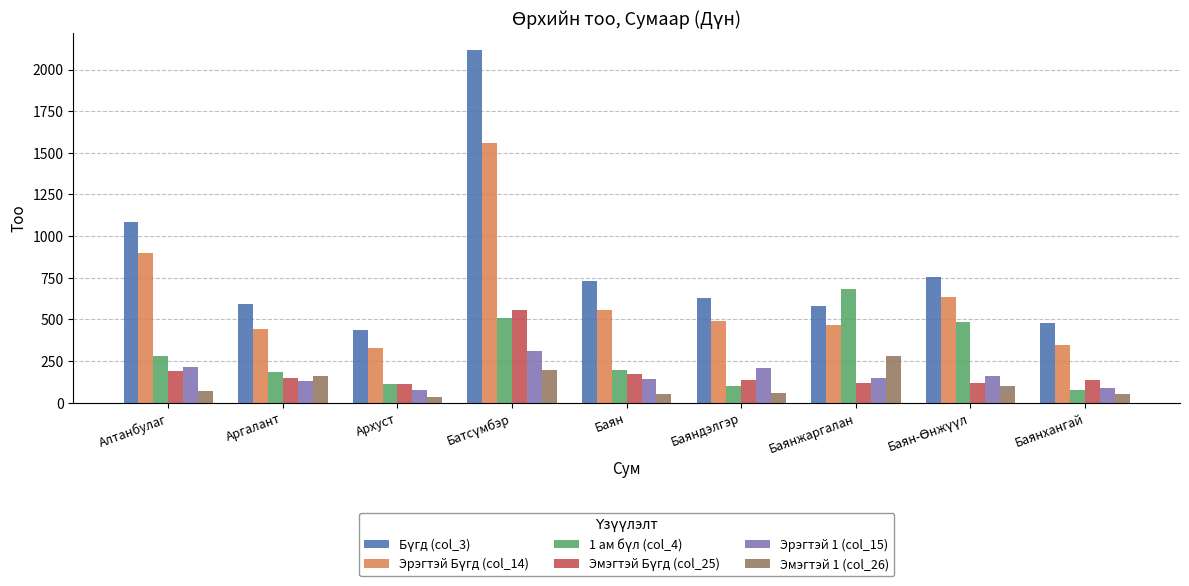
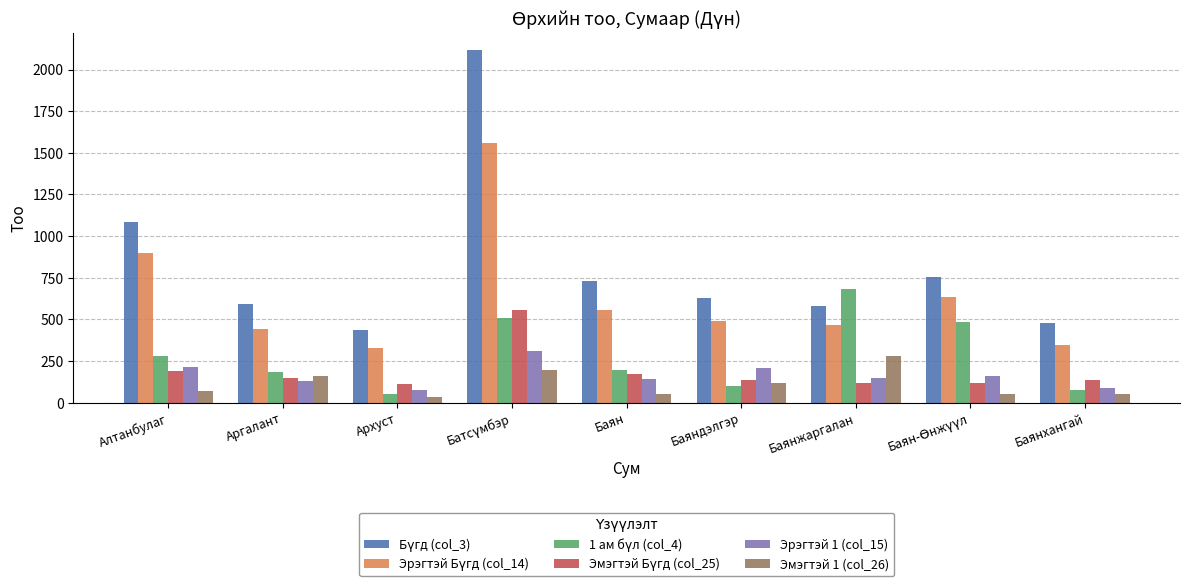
  {
    "1 ам бүл (col_4)": {
      "Алтанбулаг": 280,
      "Аргалант": 180,
-     "Архуст": 110,
+     "Архуст": 50,
      "Батсүмбэр": 510,
      "Баян": 200,
      "Баяндэлгэр": 100,
      "Баянжаргалан": 680,
      "Баян-Өнжүүл": 490,
      "Баянхангай": 80
    },
    "Эмэгтэй 1 (col_26)": {
      "Алтанбулаг": 70,
      "Аргалант": 160,
      "Архуст": 40,
      "Батсүмбэр": 200,
      "Баян": 50,
-     "Баяндэлгэр": 60,
+     "Баяндэлгэр": 120,
      "Баянжаргалан": 280,
-     "Баян-Өнжүүл": 100,
+     "Баян-Өнжүүл": 50,
      "Баянхангай": 50
    }
  }
